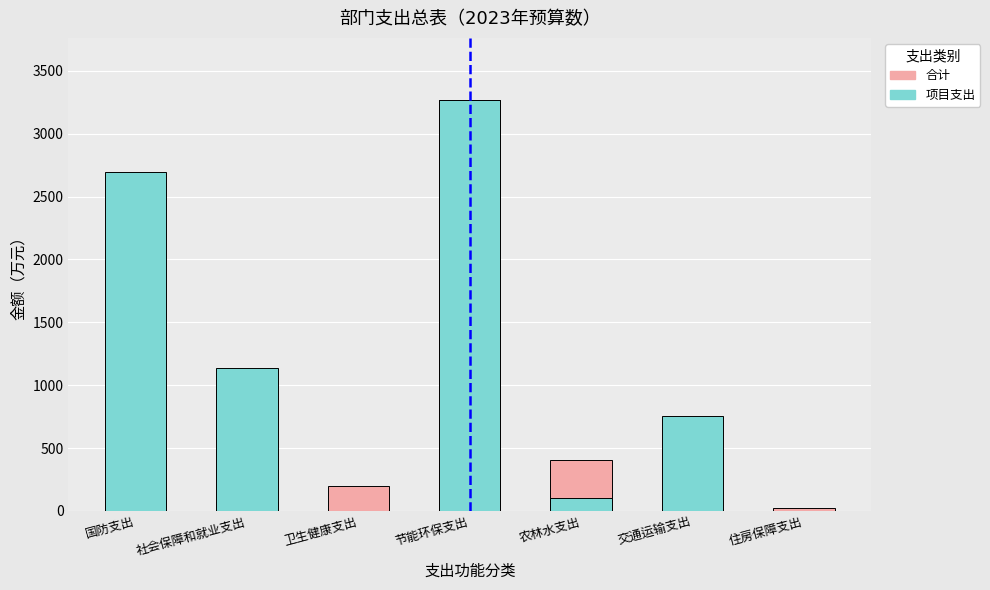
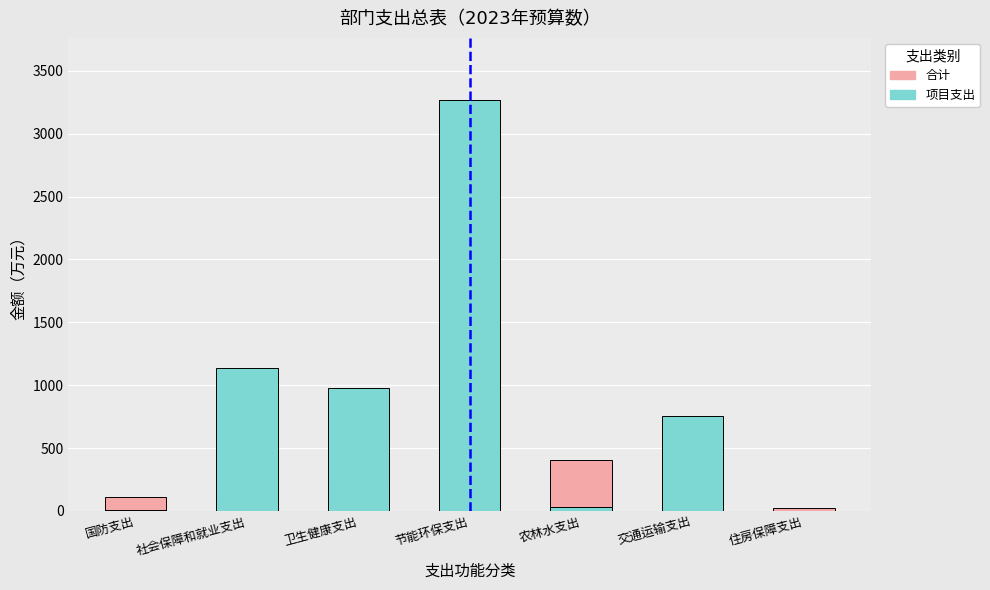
  {
    "合计": {
      "节能环保支出": 3270,
      "农林水支出": 410,
      "住房保障支出": 30
    },
    "项目支出": {
-     "国防支出": 2700,
+     "国防支出": 10,
      "社会保障和就业支出": 1130,
-     "卫生健康支出": 0,
+     "卫生健康支出": 980,
      "节能环保支出": 3270,
-     "农林水支出": 100,
+     "农林水支出": 30,
      "交通运输支出": 760,
      "住房保障支出": 0
    }
  }
